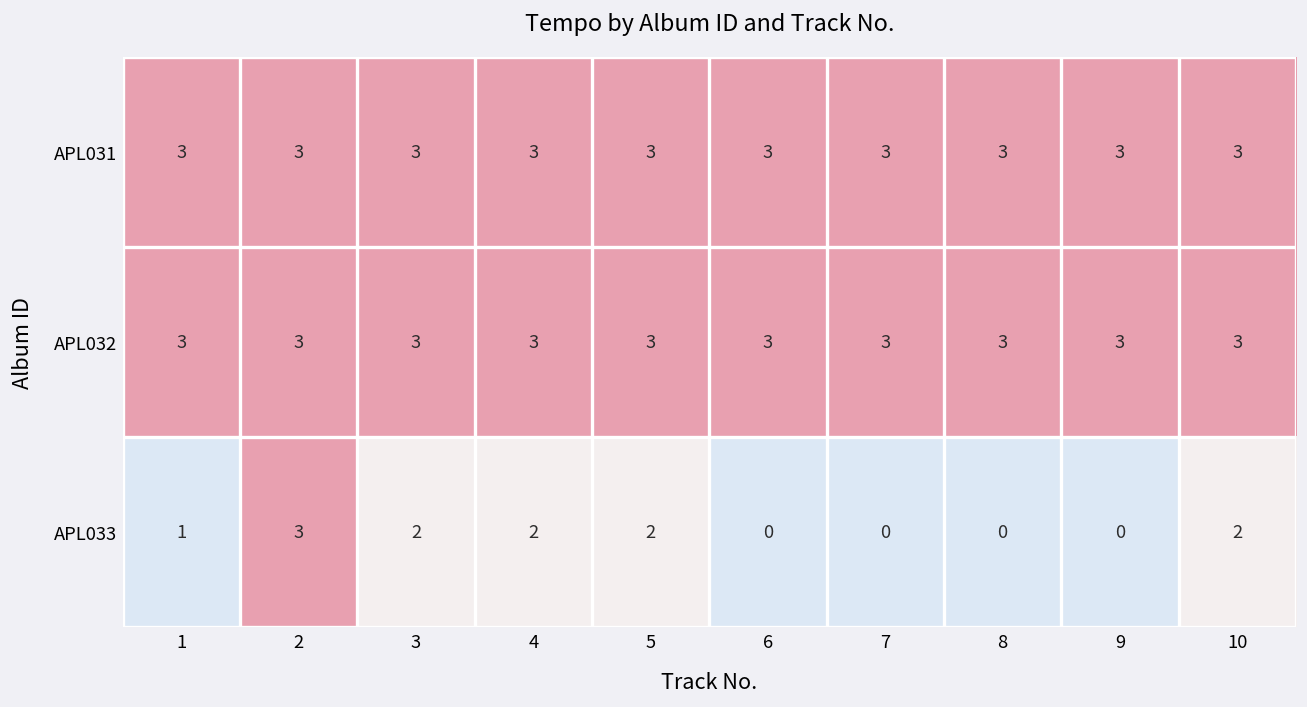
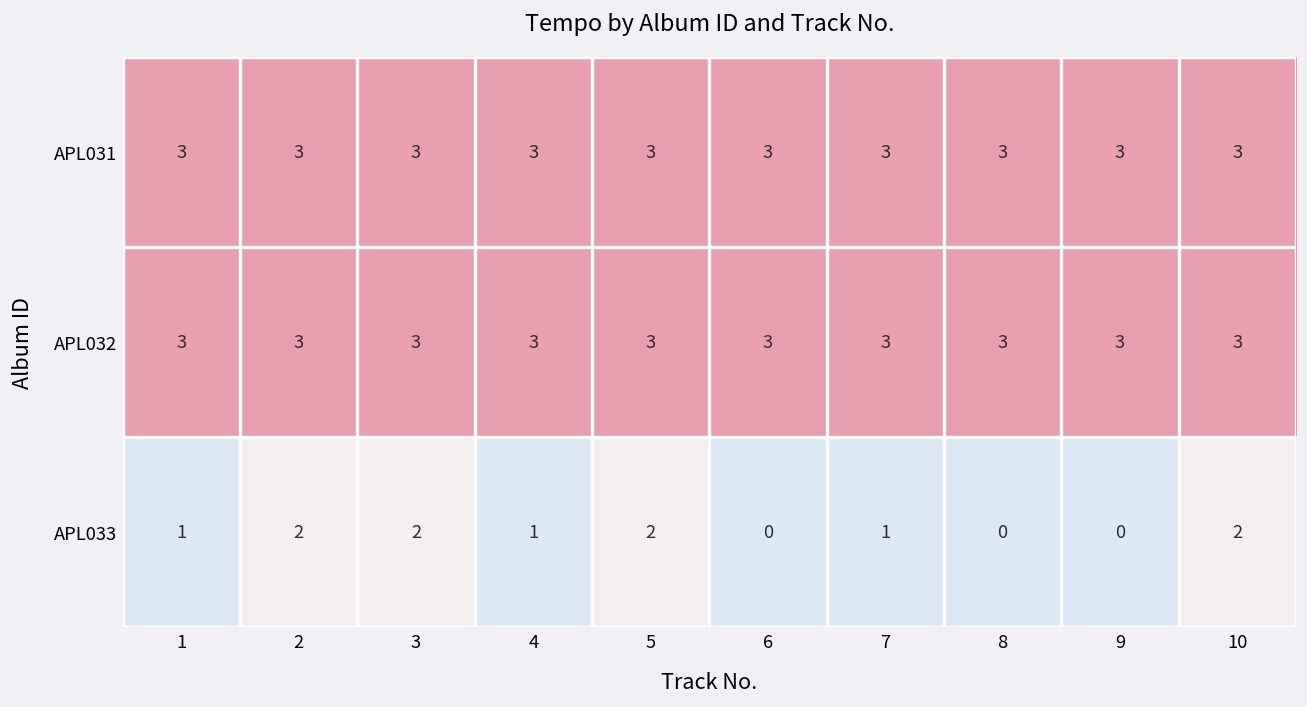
  {
    "APL031": {
      "1": 3,
      "2": 3,
      "3": 3,
      "4": 3,
      "5": 3,
      "6": 3,
      "7": 3,
      "8": 3,
      "9": 3,
      "10": 3
    },
    "APL032": {
      "1": 3,
      "2": 3,
      "3": 3,
      "4": 3,
      "5": 3,
      "6": 3,
      "7": 3,
      "8": 3,
      "9": 3,
      "10": 3
    },
    "APL033": {
      "1": 1,
-     "2": 3,
+     "2": 2,
      "3": 2,
-     "4": 2,
+     "4": 1,
      "5": 2,
      "6": 0,
-     "7": 0,
+     "7": 1,
      "8": 0,
      "9": 0,
      "10": 2
    }
  }
